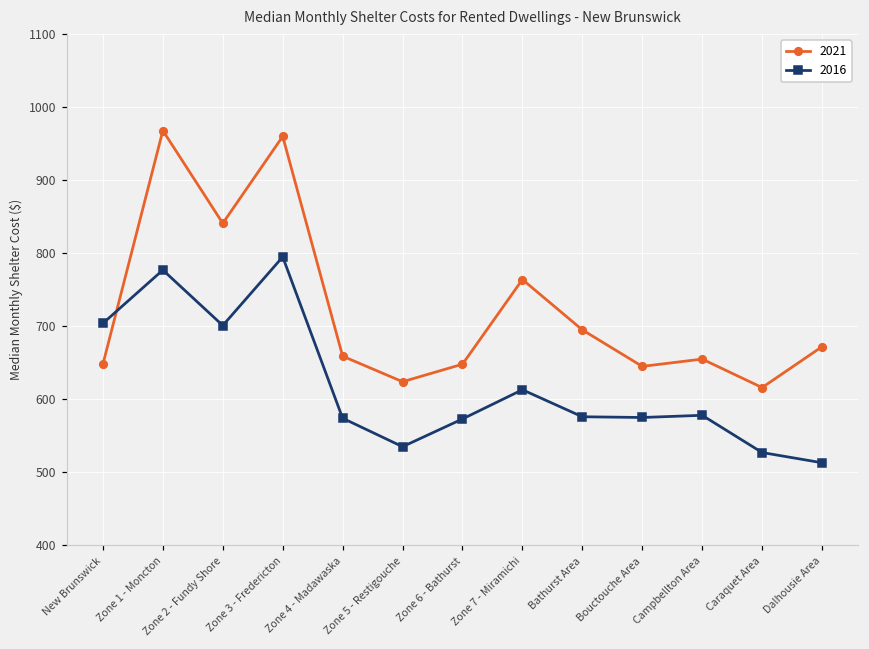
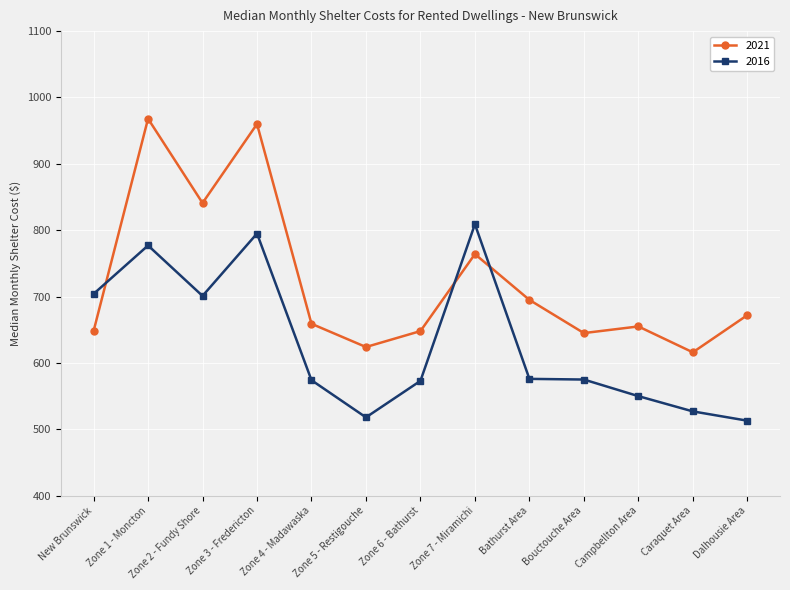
  {
    "2021": {
      "New Brunswick": 650,
      "Zone 1 - Moncton": 970,
      "Zone 2 - Fundy Shore": 840,
      "Zone 3 - Fredericton": 960,
      "Zone 4 - Madawaska": 660,
      "Zone 5 - Restigouche": 620,
      "Zone 6 - Bathurst": 650,
      "Zone 7 - Miramichi": 760,
      "Bathurst Area": 700,
      "Bouctouche Area": 650,
      "Campbellton Area": 660,
      "Caraquet Area": 620,
      "Dalhousie Area": 670
    },
    "2016": {
      "New Brunswick": 700,
      "Zone 1 - Moncton": 780,
      "Zone 2 - Fundy Shore": 700,
      "Zone 3 - Fredericton": 800,
      "Zone 4 - Madawaska": 570,
-     "Zone 5 - Restigouche": 540,
+     "Zone 5 - Restigouche": 520,
      "Zone 6 - Bathurst": 570,
-     "Zone 7 - Miramichi": 610,
+     "Zone 7 - Miramichi": 810,
      "Bathurst Area": 580,
      "Bouctouche Area": 580,
-     "Campbellton Area": 580,
+     "Campbellton Area": 550,
      "Caraquet Area": 530,
      "Dalhousie Area": 510
    }
  }
